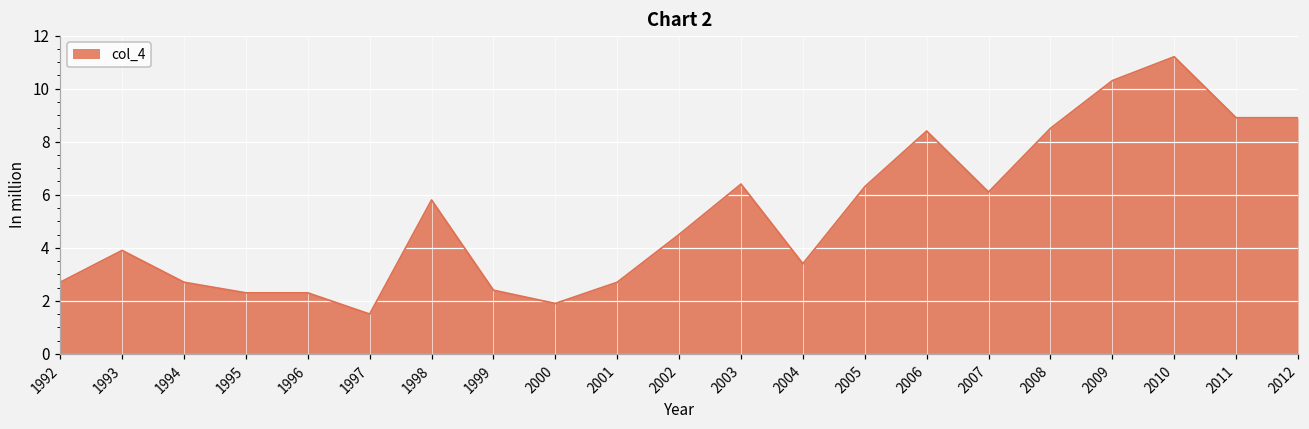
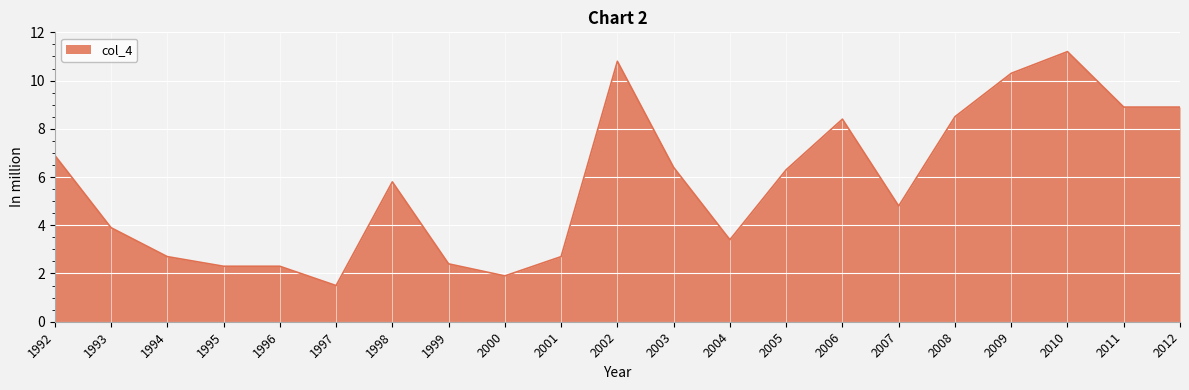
  {
-   "1992": 2.7,
+   "1992": 6.9,
    "1993": 3.9,
    "1994": 2.7,
    "1995": 2.3,
    "1996": 2.3,
    "1997": 1.5,
    "1998": 5.8,
    "1999": 2.4,
    "2000": 1.9,
    "2001": 2.7,
-   "2002": 4.5,
+   "2002": 10.8,
    "2003": 6.4,
    "2004": 3.4,
    "2005": 6.3,
    "2006": 8.4,
-   "2007": 6.1,
+   "2007": 4.8,
    "2008": 8.5,
    "2009": 10.3,
    "2010": 11.2,
    "2011": 8.9,
    "2012": 8.9
  }
